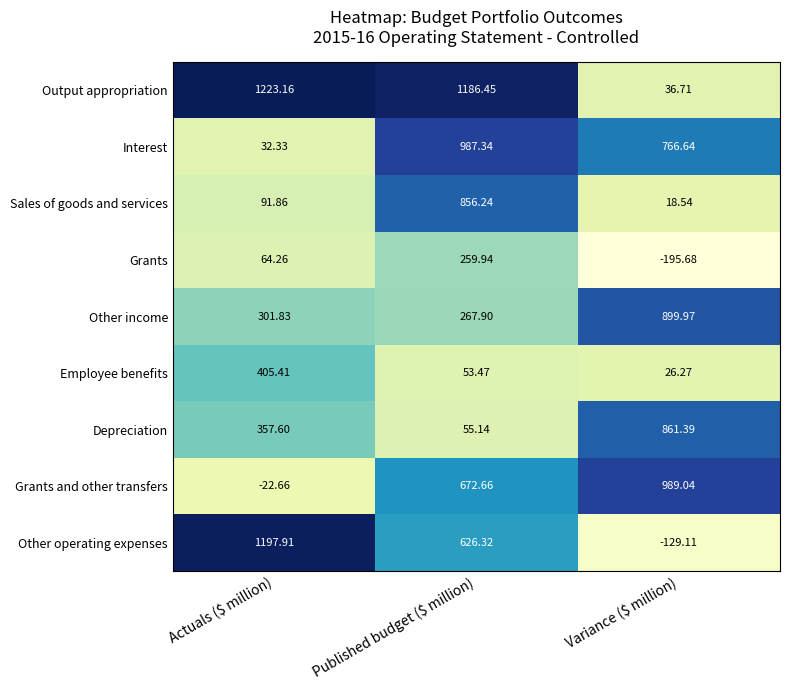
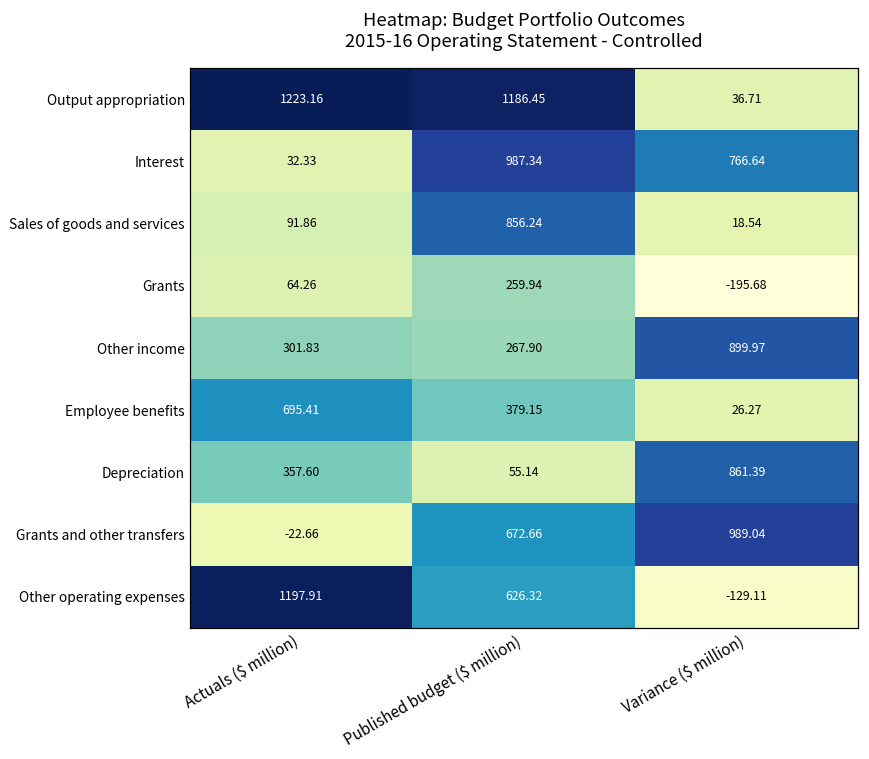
  {
    "Output appropriation": {
      "Actuals ($ million)": 1223.16,
      "Published budget ($ million)": 1186.45,
      "Variance ($ million)": 36.71
    },
    "Interest": {
      "Actuals ($ million)": 32.33,
      "Published budget ($ million)": 987.34,
      "Variance ($ million)": 766.64
    },
    "Sales of goods and services": {
      "Actuals ($ million)": 91.86,
      "Published budget ($ million)": 856.24,
      "Variance ($ million)": 18.54
    },
    "Grants": {
      "Actuals ($ million)": 64.26,
      "Published budget ($ million)": 259.94,
      "Variance ($ million)": -195.68
    },
    "Other income": {
      "Actuals ($ million)": 301.83,
      "Published budget ($ million)": 267.90,
      "Variance ($ million)": 899.97
    },
    "Employee benefits": {
-     "Actuals ($ million)": 405.41,
-     "Published budget ($ million)": 53.47,
+     "Actuals ($ million)": 695.41,
+     "Published budget ($ million)": 379.15,
      "Variance ($ million)": 26.27
    },
    "Depreciation": {
      "Actuals ($ million)": 357.60,
      "Published budget ($ million)": 55.14,
      "Variance ($ million)": 861.39
    },
    "Grants and other transfers": {
      "Actuals ($ million)": -22.66,
      "Published budget ($ million)": 672.66,
      "Variance ($ million)": 989.04
    },
    "Other operating expenses": {
      "Actuals ($ million)": 1197.91,
      "Published budget ($ million)": 626.32,
      "Variance ($ million)": -129.11
    }
  }
